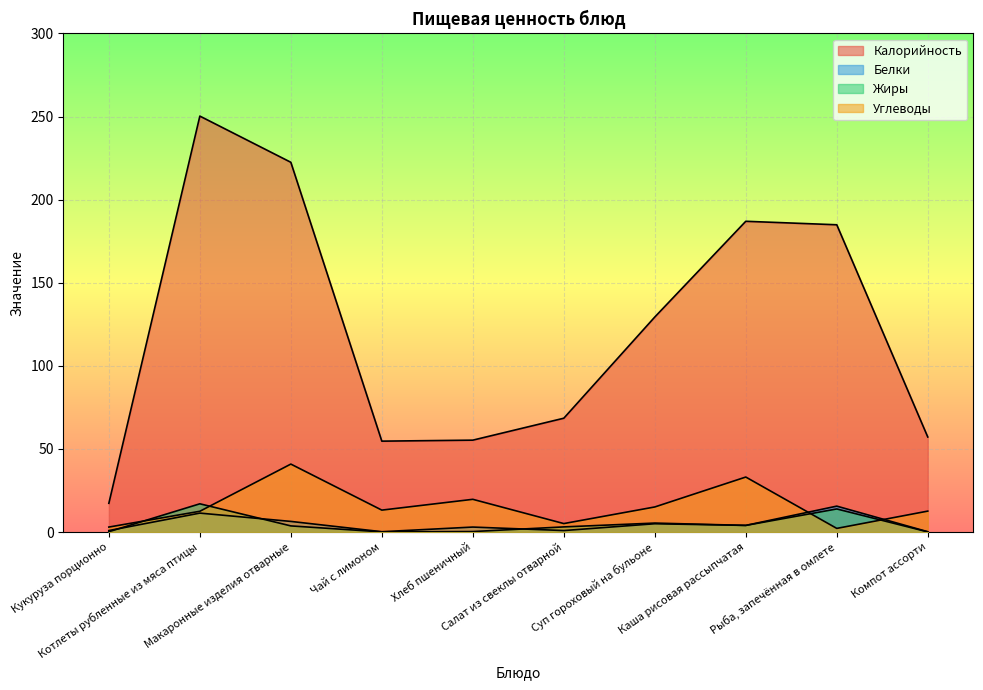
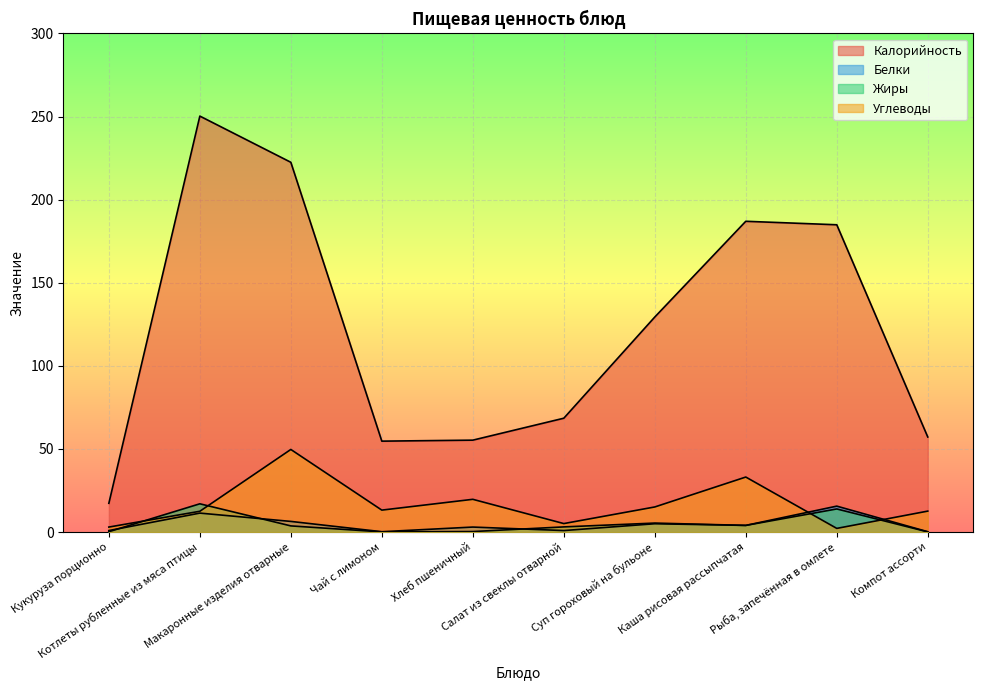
  {
    "Калорийность": {
      "Кукуруза порционно": 17,
      "Котлеты рубленные из мяса птицы": 250,
      "Макаронные изделия отварные": 223,
      "Чай с лимоном": 55,
      "Хлеб пшеничный": 55,
      "Салат из свеклы отварной": 69,
      "Суп гороховый на бульоне": 129,
      "Каша рисовая рассыпчатая": 187,
      "Рыба, запечённая в омлете": 185,
      "Компот ассорти": 57
    },
    "Белки": {
      "Макаронные изделия отварные": 6,
      "Хлеб пшеничный": 3,
      "Салат из свеклы отварной": 1,
      "Рыба, запечённая в омлете": 16
    },
    "Жиры": {
      "Котлеты рубленные из мяса птицы": 17,
      "Макаронные изделия отварные": 4,
      "Хлеб пшеничный": 0,
      "Салат из свеклы отварной": 3,
      "Рыба, запечённая в омлете": 14
    },
    "Углеводы": {
      "Кукуруза порционно": 3,
-     "Макаронные изделия отварные": 41,
+     "Макаронные изделия отварные": 50,
      "Чай с лимоном": 13,
      "Хлеб пшеничный": 20,
      "Салат из свеклы отварной": 5,
      "Суп гороховый на бульоне": 15,
      "Каша рисовая рассыпчатая": 33,
      "Рыба, запечённая в омлете": 2,
      "Компот ассорти": 13
    }
  }
